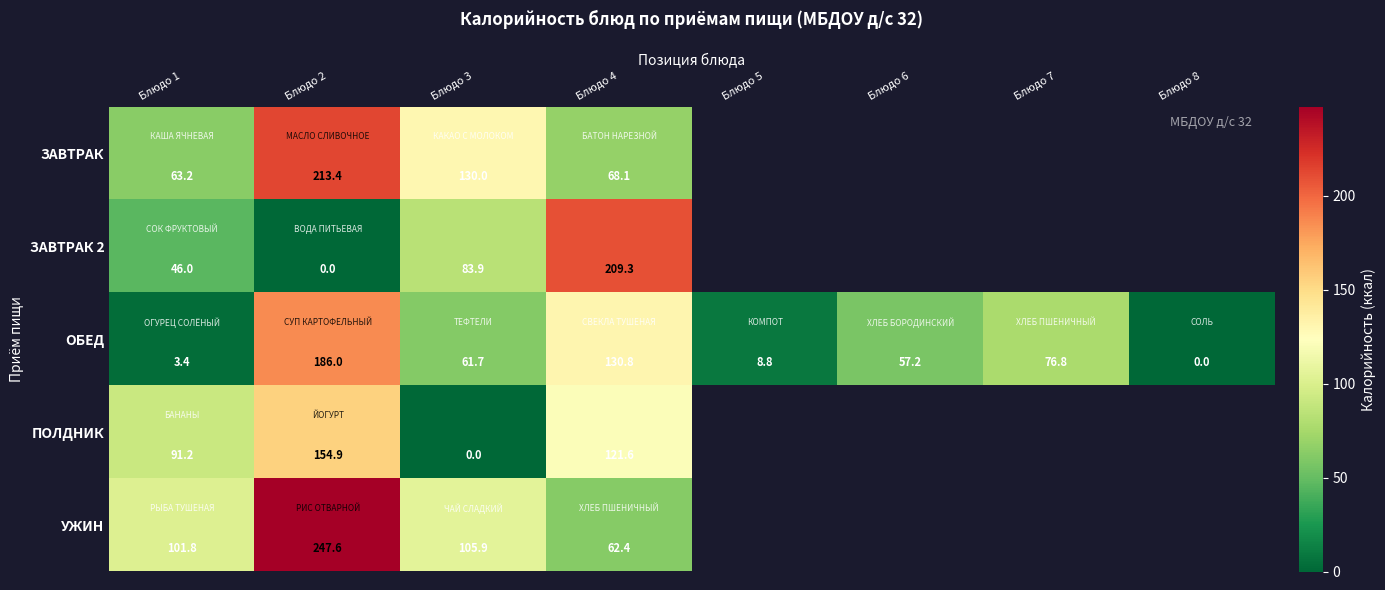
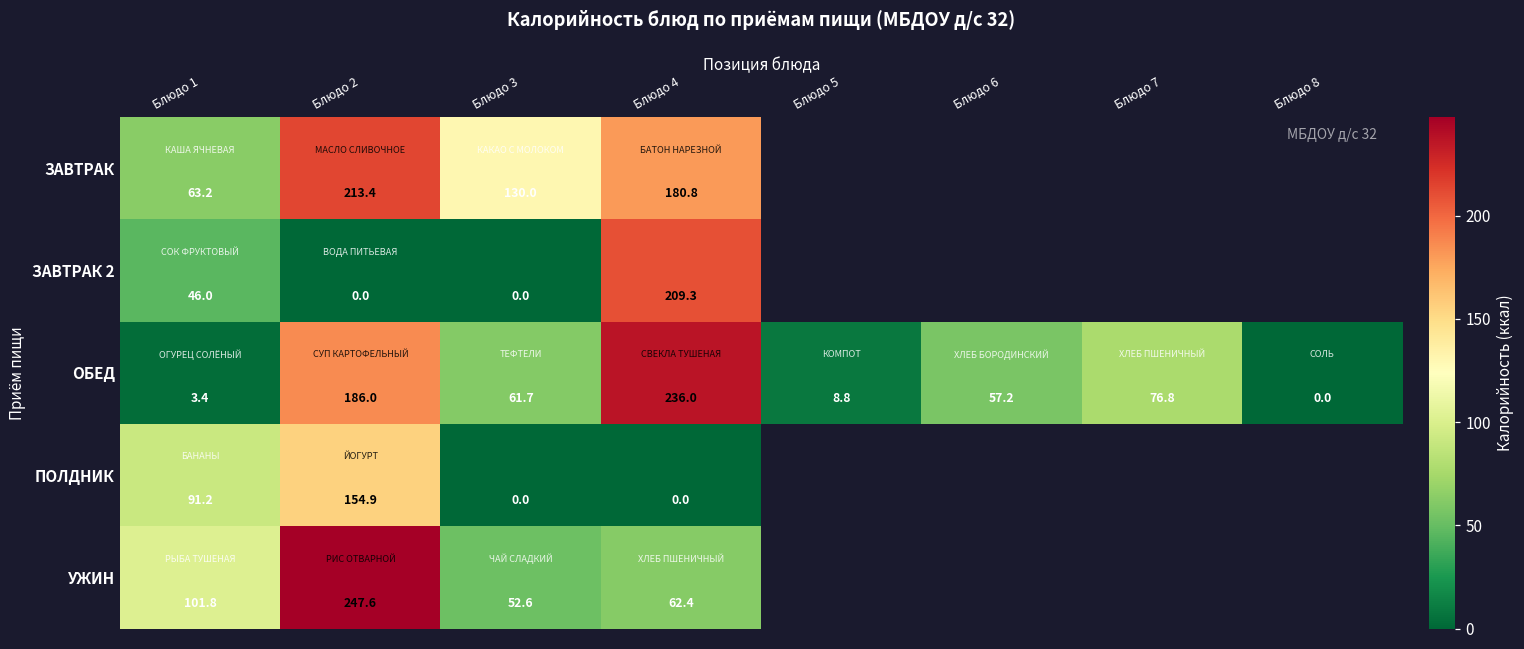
  {
    "ЗАВТРАК": {
-     "Блюдо 4": 68.1
+     "Блюдо 4": 180.8
    },
    "ЗАВТРАК 2": {
-     "Блюдо 3": 83.9,
+     "Блюдо 3": 0.0,
      "Блюдо 4": 209.3
    },
    "ОБЕД": {
-     "Блюдо 4": 130.8
+     "Блюдо 4": 236.0
    },
    "ПОЛДНИК": {
      "Блюдо 3": 0.0,
-     "Блюдо 4": 121.6
+     "Блюдо 4": 0.0
    },
    "УЖИН": {
-     "Блюдо 3": 105.9
+     "Блюдо 3": 52.6
    }
  }
